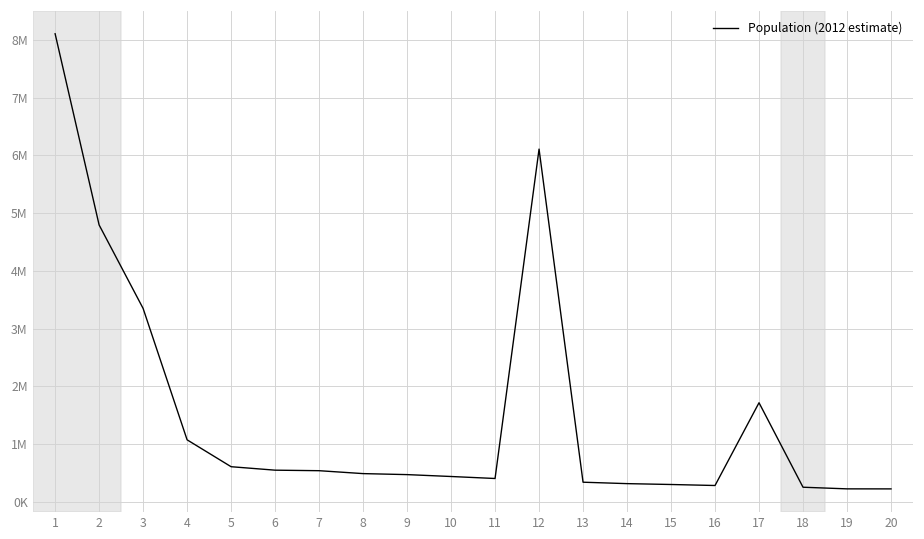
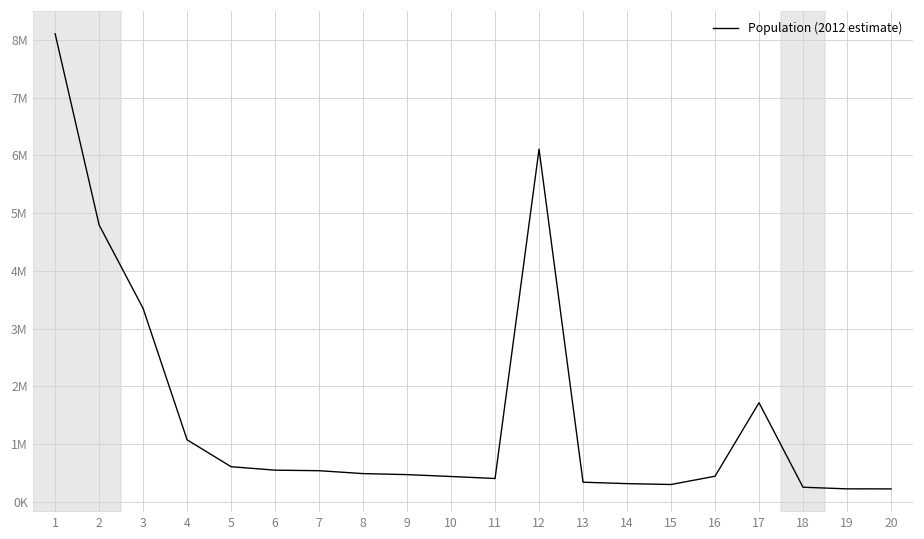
  {
    "1": 8100000,
    "2": 4800000,
    "3": 3300000,
    "4": 1100000,
    "5": 600000,
    "6": 500000,
    "7": 500000,
    "8": 500000,
    "9": 500000,
    "10": 400000,
    "11": 400000,
    "12": 6100000,
    "13": 300000,
    "14": 300000,
    "15": 300000,
-   "16": 300000,
+   "16": 400000,
    "17": 1700000,
    "18": 300000,
    "19": 200000,
    "20": 200000
  }
